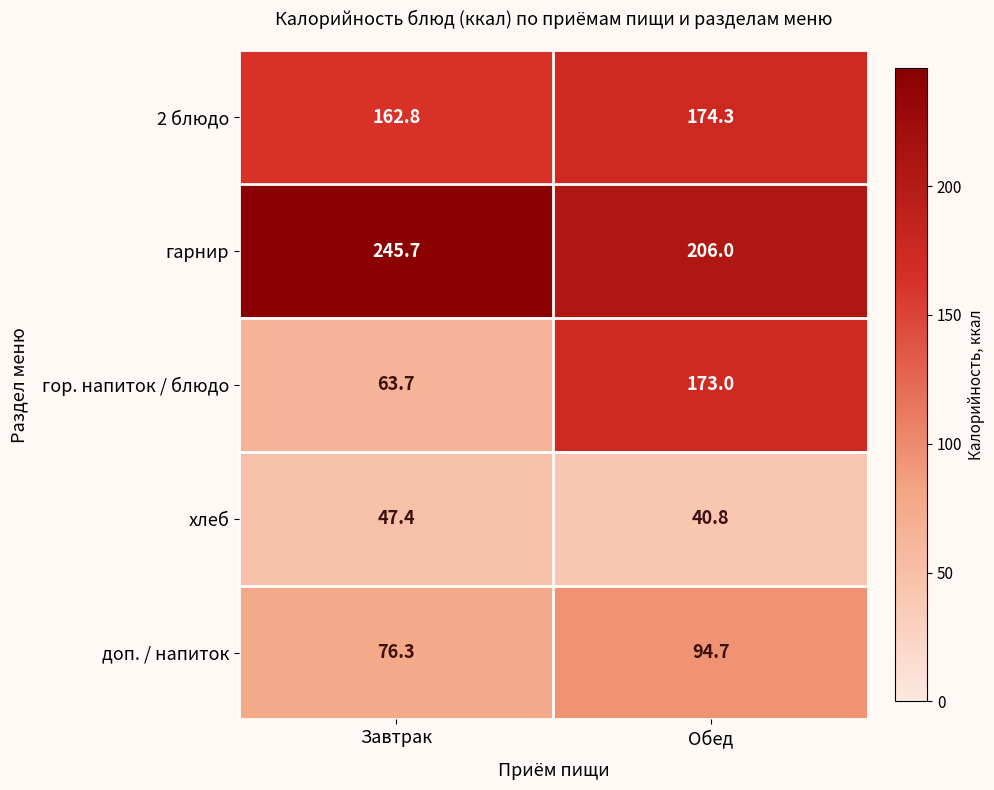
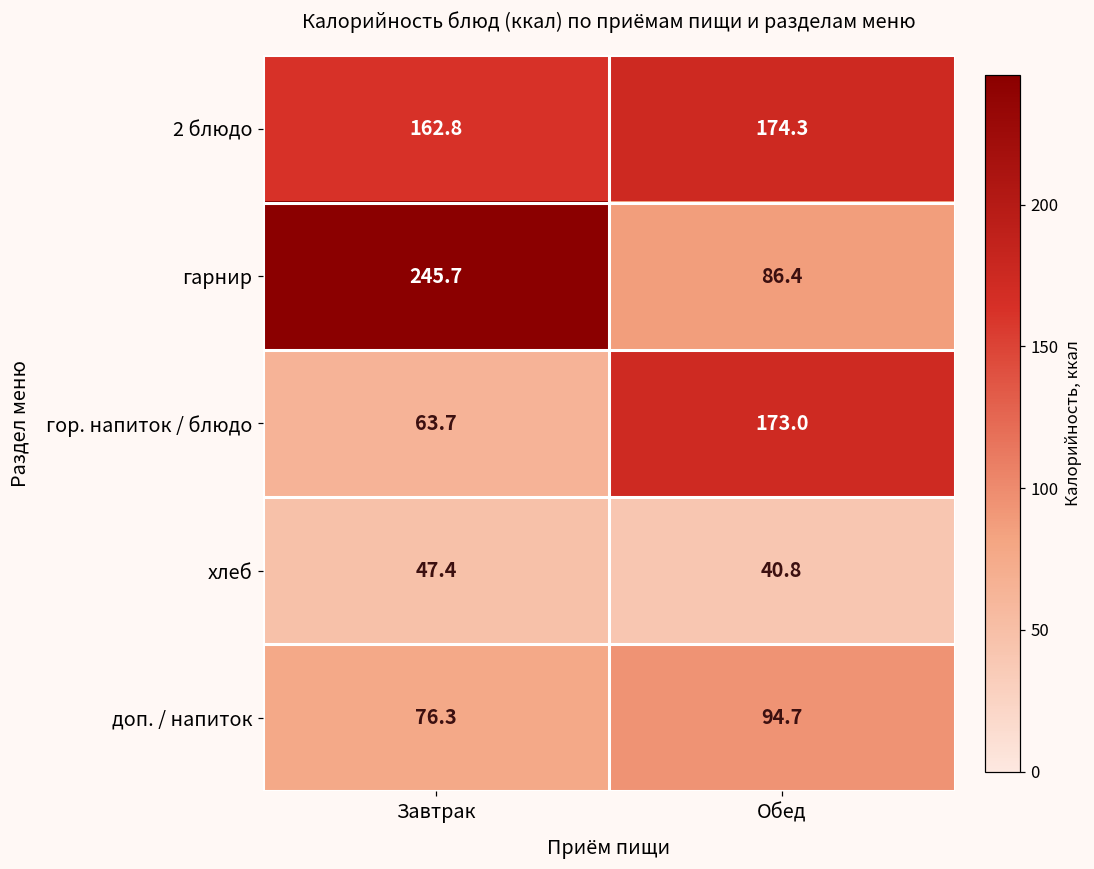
  {
    "2 блюдо": {
      "Завтрак": 162.8,
      "Обед": 174.3
    },
    "гарнир": {
      "Завтрак": 245.7,
-     "Обед": 206.0
+     "Обед": 86.4
    },
    "гор. напиток / блюдо": {
      "Завтрак": 63.7,
      "Обед": 173.0
    },
    "хлеб": {
      "Завтрак": 47.4,
      "Обед": 40.8
    },
    "доп. / напиток": {
      "Завтрак": 76.3,
      "Обед": 94.7
    }
  }
